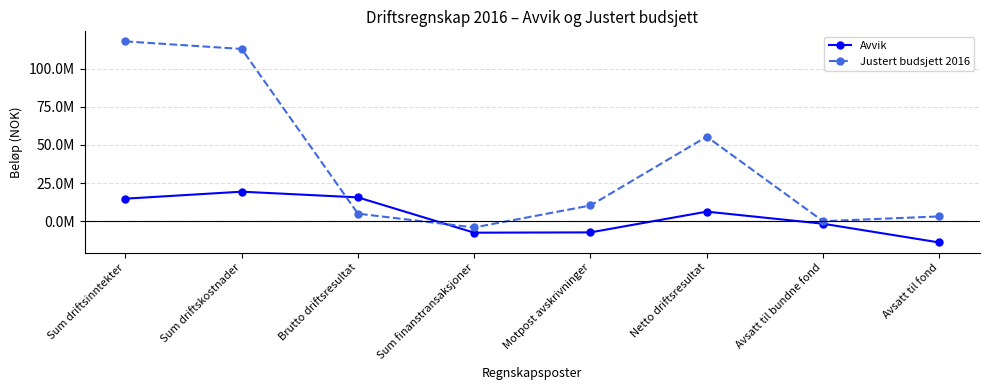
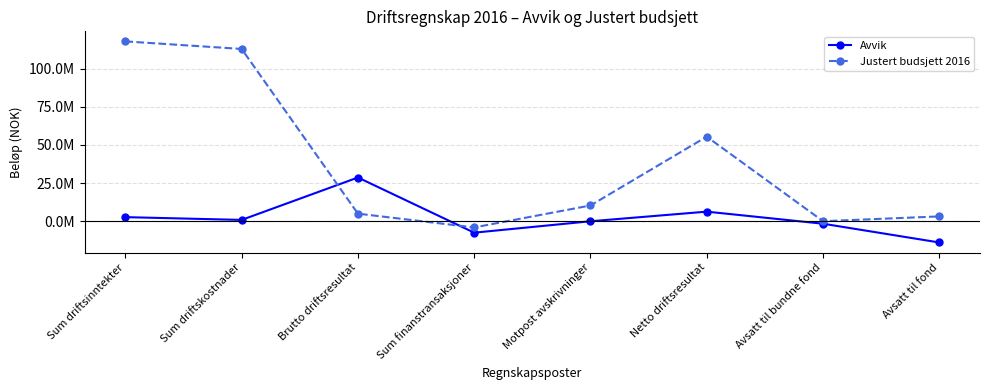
  {
    "Avvik": {
-     "Sum driftsinntekter": 15000000,
-     "Sum driftskostnader": 19000000,
-     "Brutto driftsresultat": 16000000,
+     "Sum driftsinntekter": 3000000,
+     "Sum driftskostnader": 1000000,
+     "Brutto driftsresultat": 29000000,
      "Sum finanstransaksjoner": -8000000,
-     "Motpost avskrivninger": -7000000,
+     "Motpost avskrivninger": 0,
      "Netto driftsresultat": 6000000,
      "Avsatt til fond": -14000000
    },
    "Justert budsjett 2016": {
      "Sum driftsinntekter": 118000000,
      "Sum driftskostnader": 113000000,
      "Brutto driftsresultat": 5000000,
      "Sum finanstransaksjoner": -4000000,
      "Motpost avskrivninger": 10000000,
      "Netto driftsresultat": 55000000,
      "Avsatt til fond": 3000000
    }
  }
